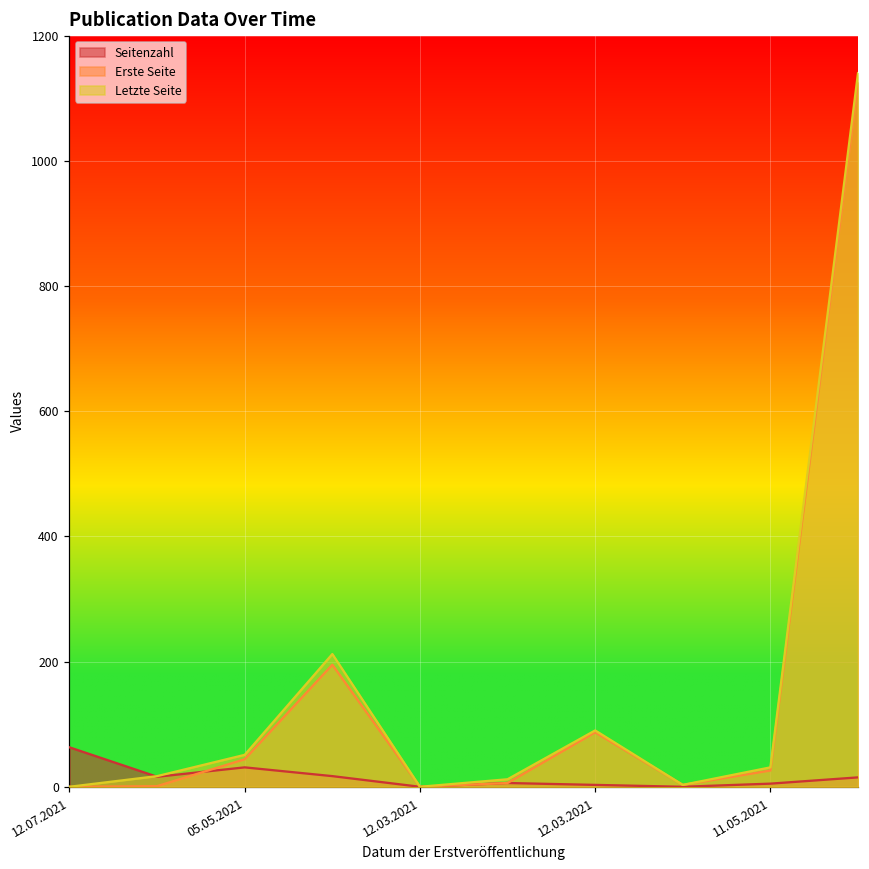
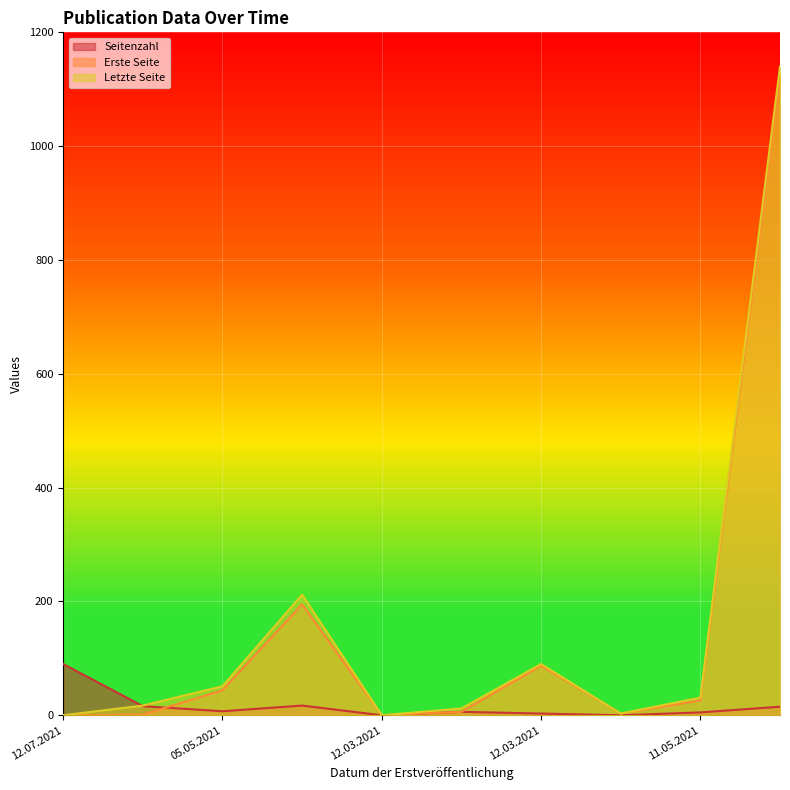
  {
    "Seitenzahl": {
-     "12.07.2021": 60,
-     "05.05.2021": 30
+     "12.07.2021": 90,
+     "05.05.2021": 10
    },
    "Erste Seite": {
      "05.05.2021": 40
    },
    "Letzte Seite": {
      "05.05.2021": 50
    }
  }
